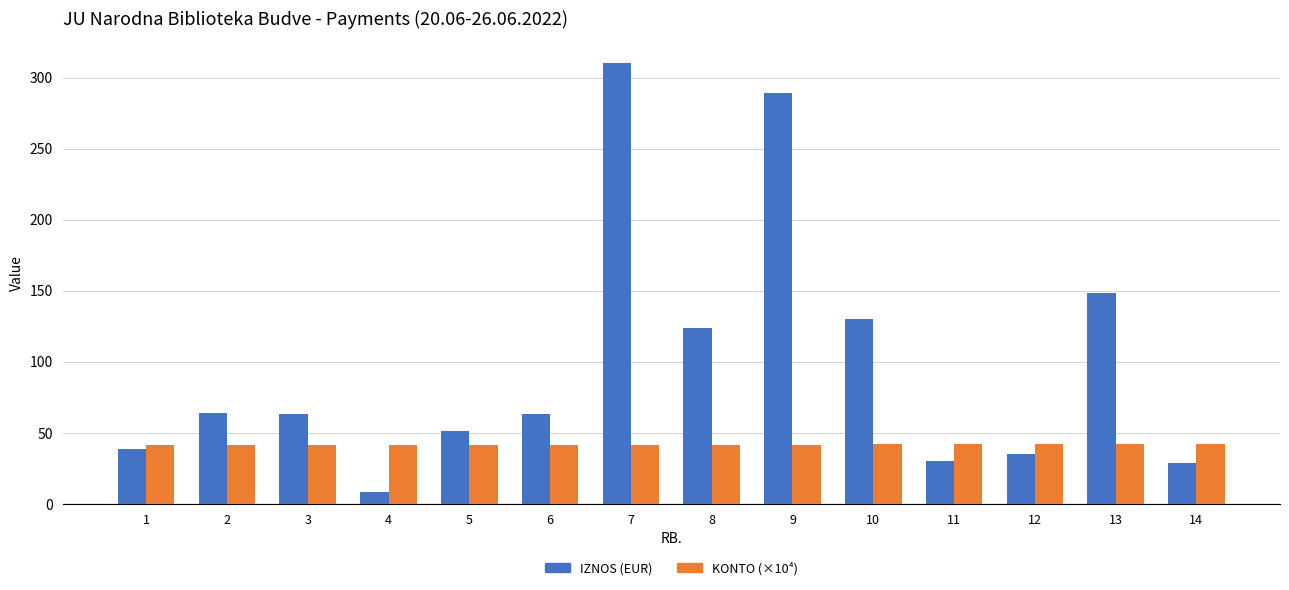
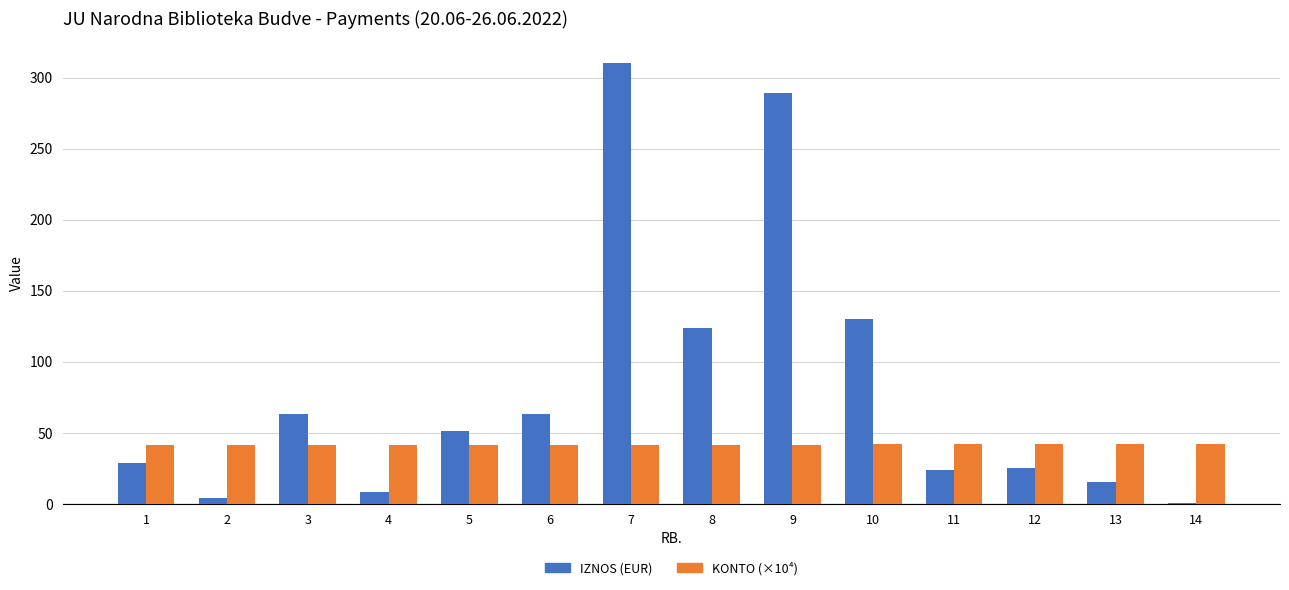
  {
    "IZNOS (EUR)": {
-     "1": 39,
-     "2": 64,
+     "1": 29,
+     "2": 4,
      "3": 64,
      "4": 8,
      "5": 51,
      "6": 63,
      "7": 310,
      "8": 124,
      "9": 289,
      "10": 130,
-     "11": 30,
-     "12": 35,
-     "13": 148,
-     "14": 29
+     "11": 24,
+     "12": 25,
+     "13": 15,
+     "14": 1
    },
    "KONTO (×10⁴)": {
      "1": 41,
      "2": 41,
      "3": 41,
      "4": 41,
      "5": 41,
      "6": 41,
      "7": 41,
      "8": 41,
      "9": 41,
      "10": 42,
      "11": 42,
      "12": 42,
      "13": 42,
      "14": 42
    }
  }
